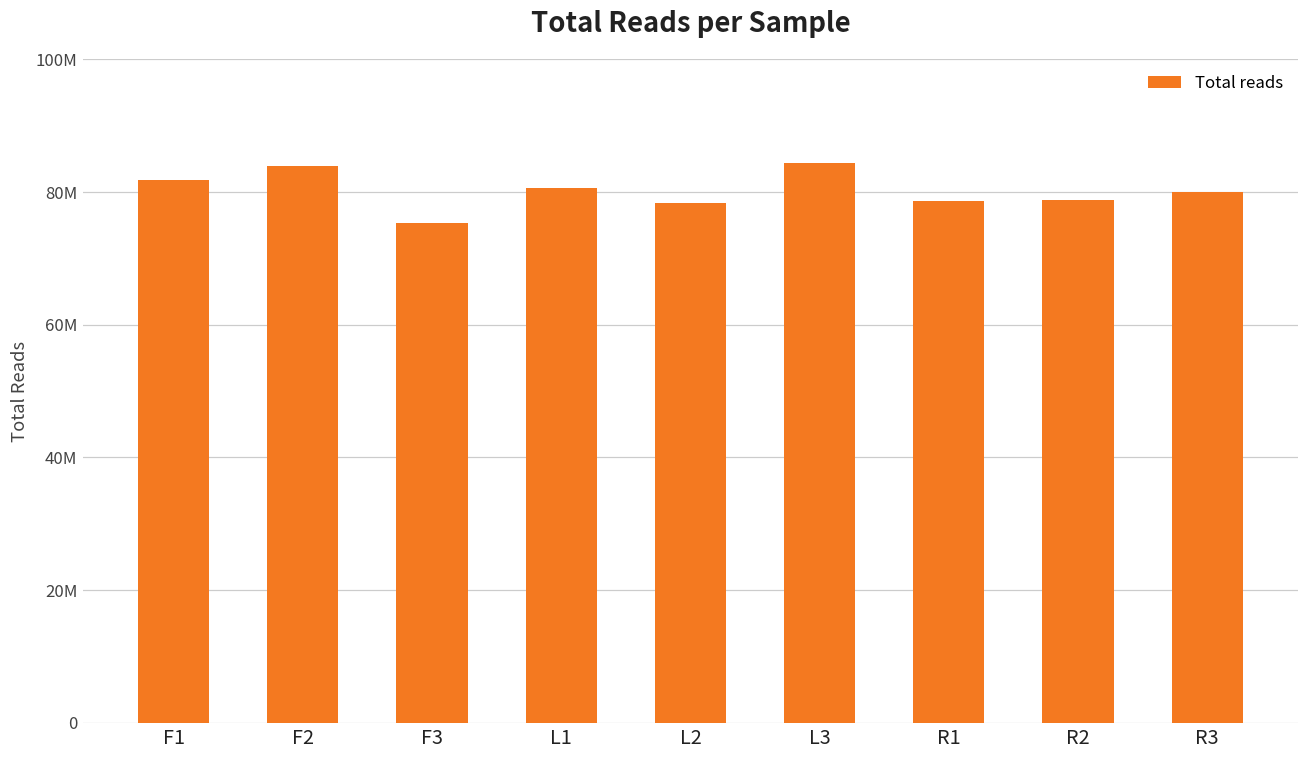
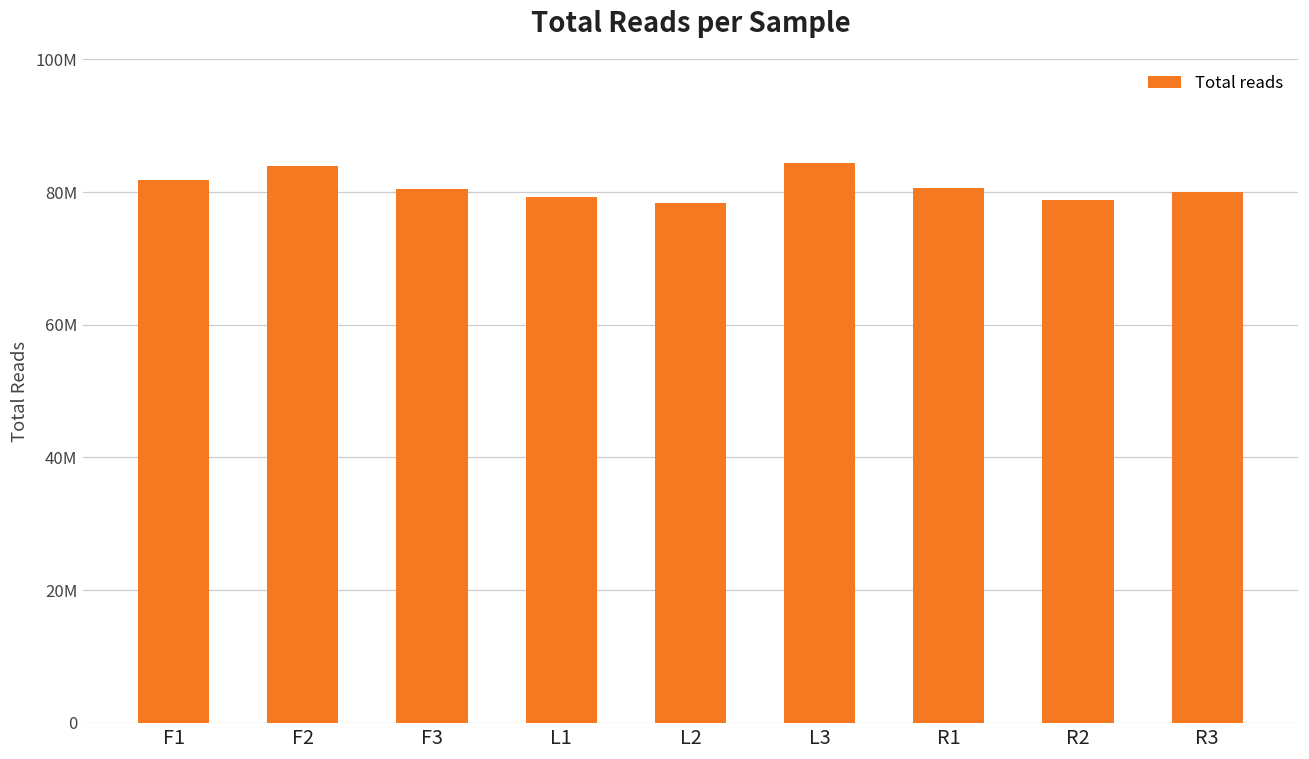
  {
    "F1": 82000000,
    "F2": 84000000,
-   "F3": 75000000,
-   "L1": 81000000,
+   "F3": 80000000,
+   "L1": 79000000,
    "L2": 78000000,
    "L3": 84000000,
-   "R1": 79000000,
+   "R1": 81000000,
    "R2": 79000000,
    "R3": 80000000
  }
